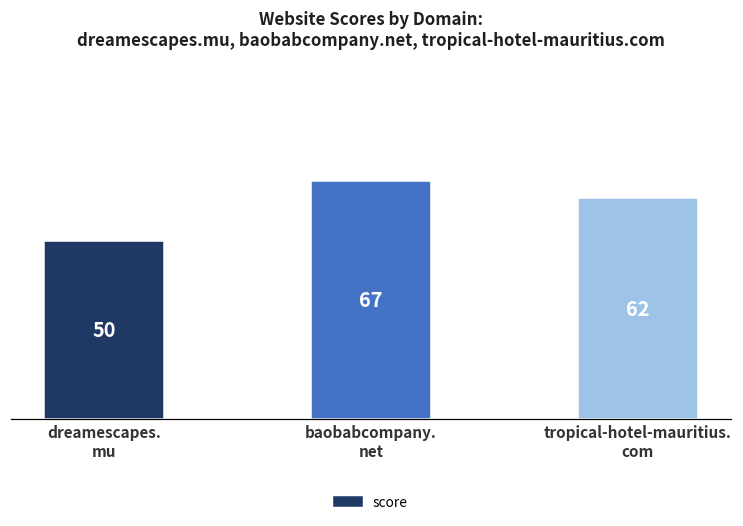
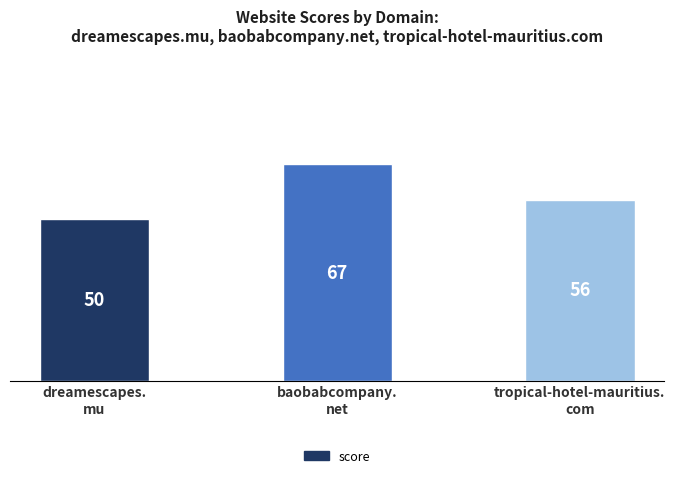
  {
    "dreamescapes. mu": 50,
    "baobabcompany. net": 67,
-   "tropical-hotel-mauritius. com": 62
+   "tropical-hotel-mauritius. com": 56
  }
